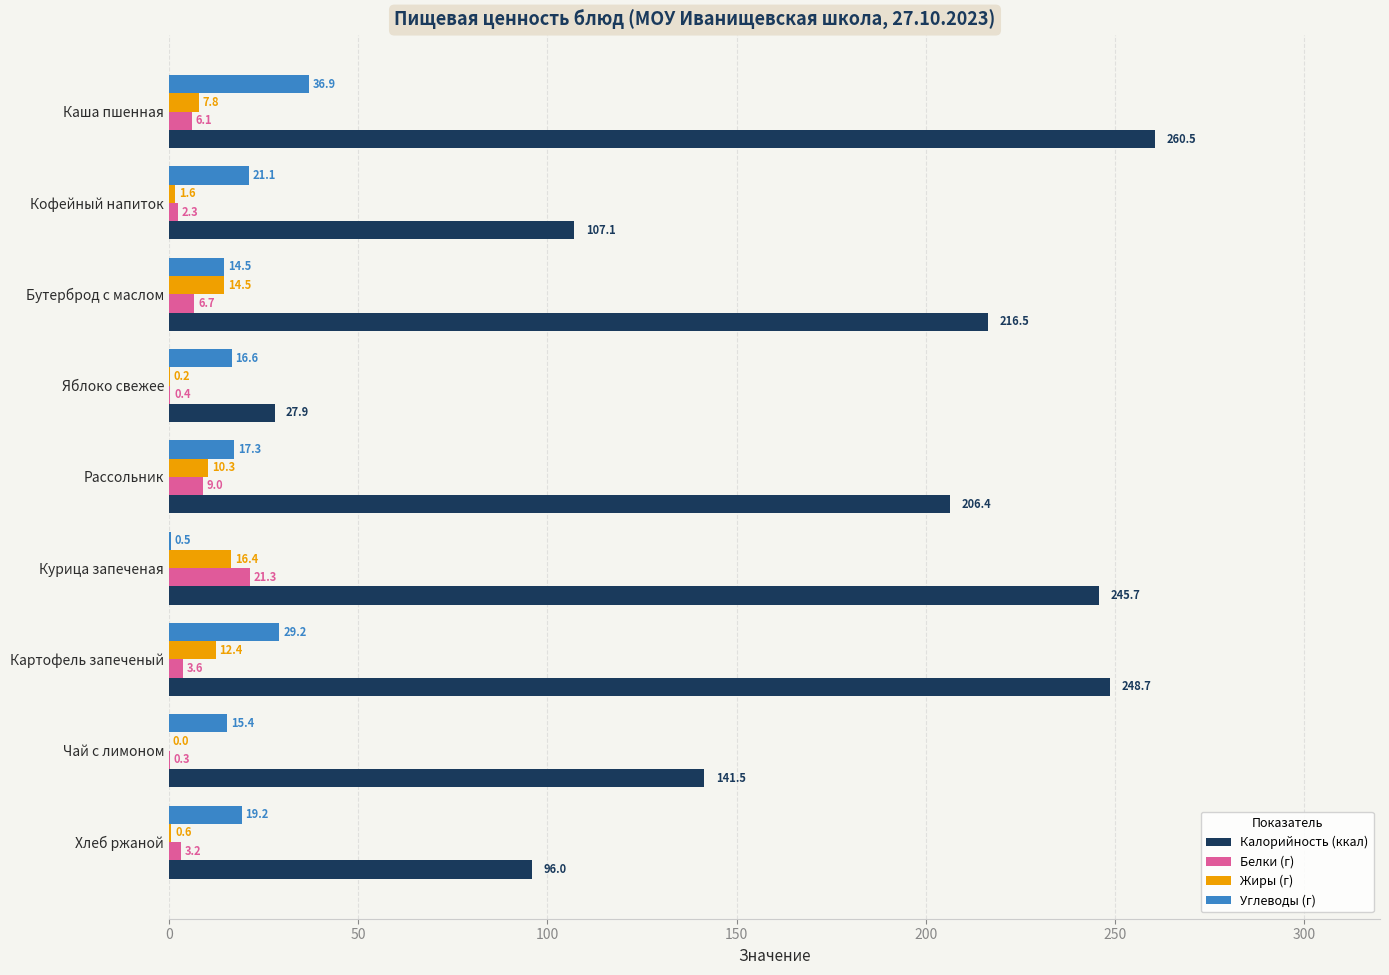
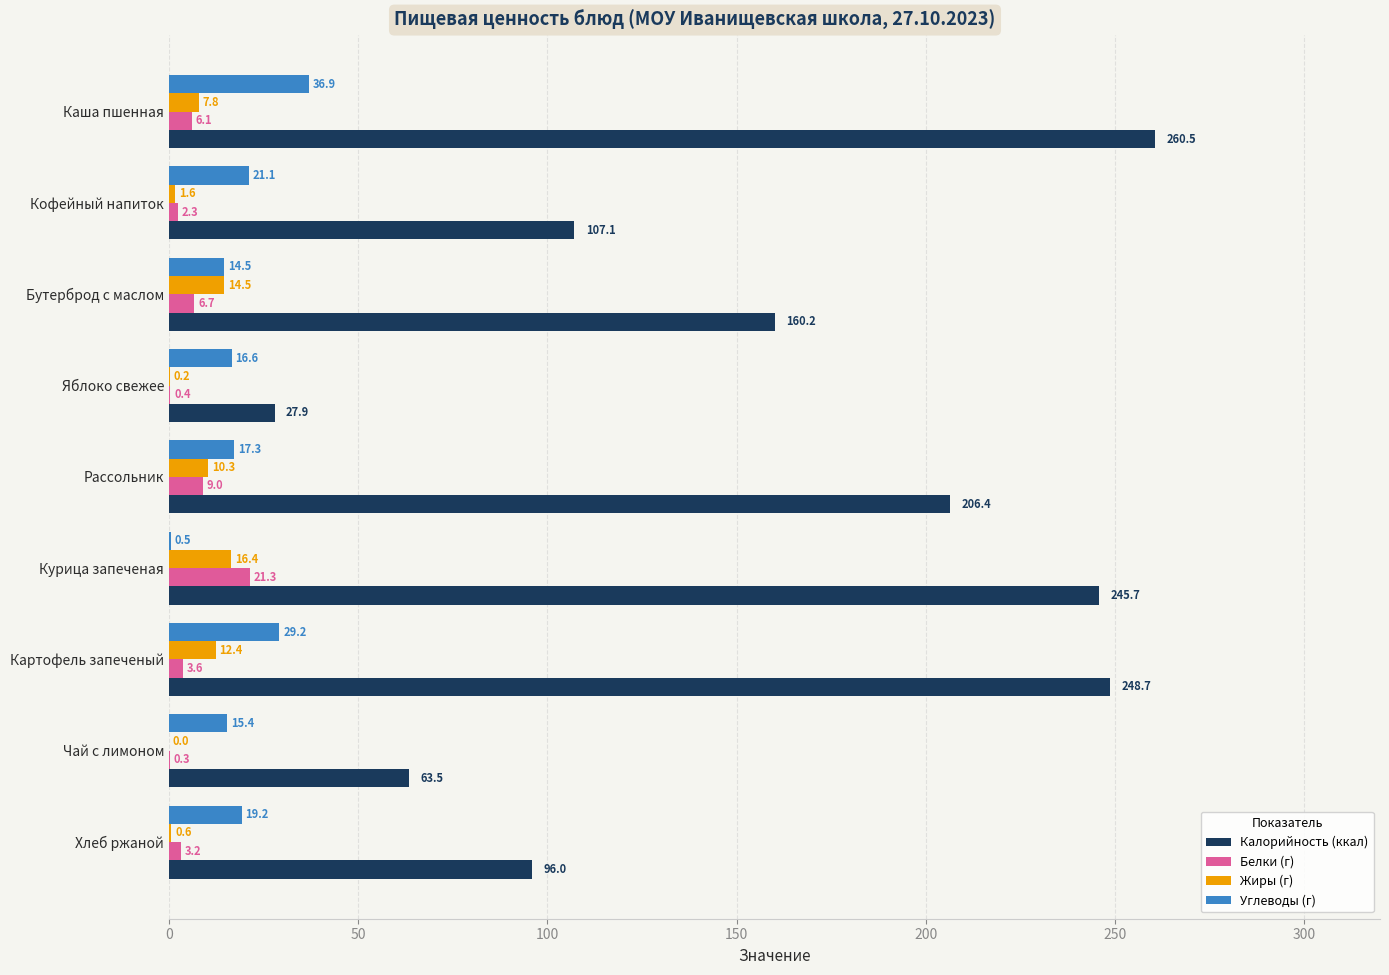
  {
    "Калорийность (ккал)": {
      "Каша пшенная": 260.5,
      "Кофейный напиток": 107.1,
-     "Бутерброд с маслом": 216.5,
+     "Бутерброд с маслом": 160.2,
      "Яблоко свежее": 27.9,
      "Рассольник": 206.4,
      "Курица запеченая": 245.7,
      "Картофель запеченый": 248.7,
-     "Чай с лимоном": 141.5,
+     "Чай с лимоном": 63.5,
      "Хлеб ржаной": 96.0
    },
    "Белки (г)": {
      "Каша пшенная": 6.1,
      "Кофейный напиток": 2.3,
      "Бутерброд с маслом": 6.7,
      "Яблоко свежее": 0.4,
      "Рассольник": 9.0,
      "Курица запеченая": 21.3,
      "Картофель запеченый": 3.6,
      "Чай с лимоном": 0.3,
      "Хлеб ржаной": 3.2
    },
    "Жиры (г)": {
      "Каша пшенная": 7.8,
      "Кофейный напиток": 1.6,
      "Бутерброд с маслом": 14.5,
      "Яблоко свежее": 0.2,
      "Рассольник": 10.3,
      "Курица запеченая": 16.4,
      "Картофель запеченый": 12.4,
      "Чай с лимоном": 0.0,
      "Хлеб ржаной": 0.6
    },
    "Углеводы (г)": {
      "Каша пшенная": 36.9,
      "Кофейный напиток": 21.1,
      "Бутерброд с маслом": 14.5,
      "Яблоко свежее": 16.6,
      "Рассольник": 17.3,
      "Курица запеченая": 0.5,
      "Картофель запеченый": 29.2,
      "Чай с лимоном": 15.4,
      "Хлеб ржаной": 19.2
    }
  }
